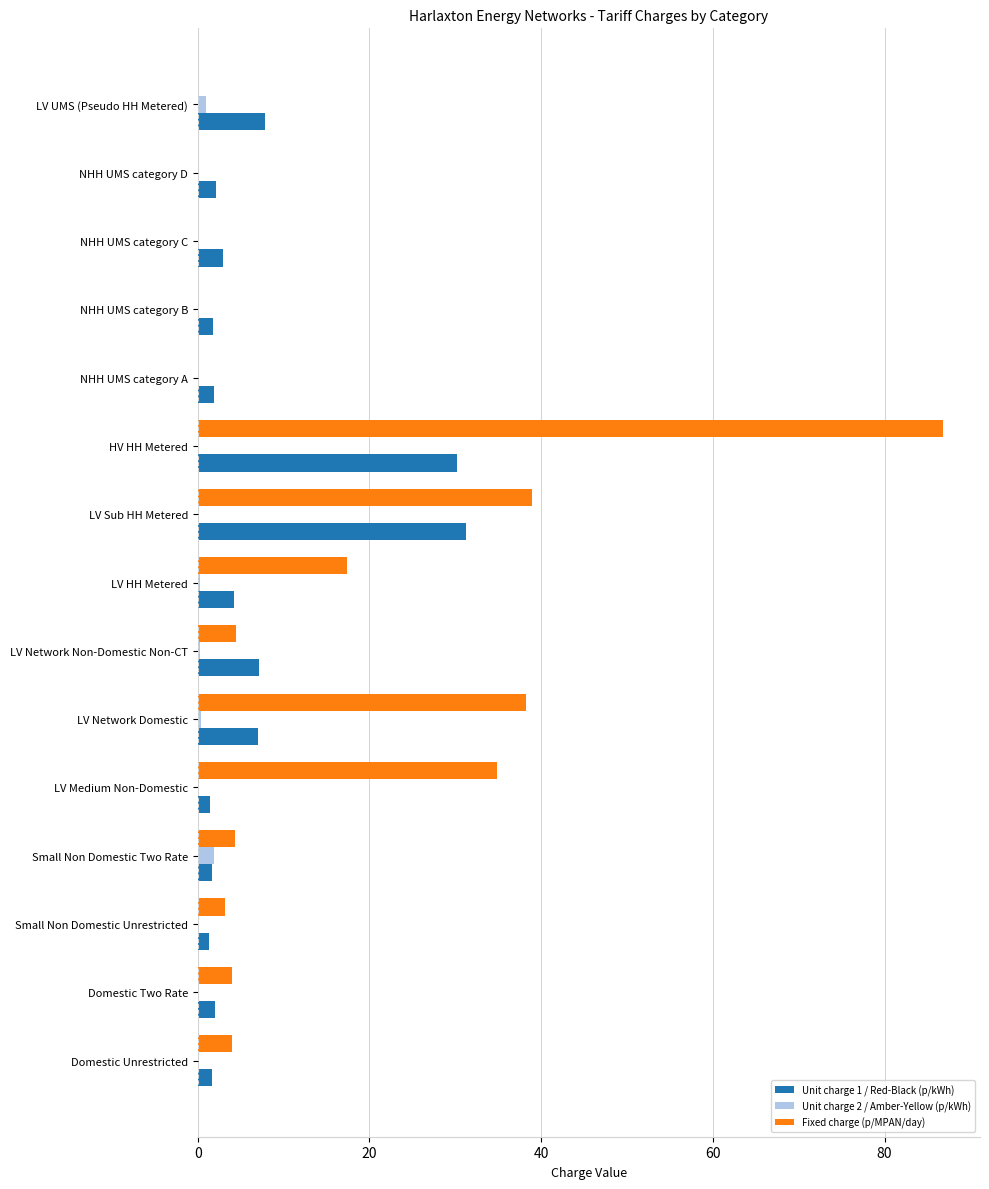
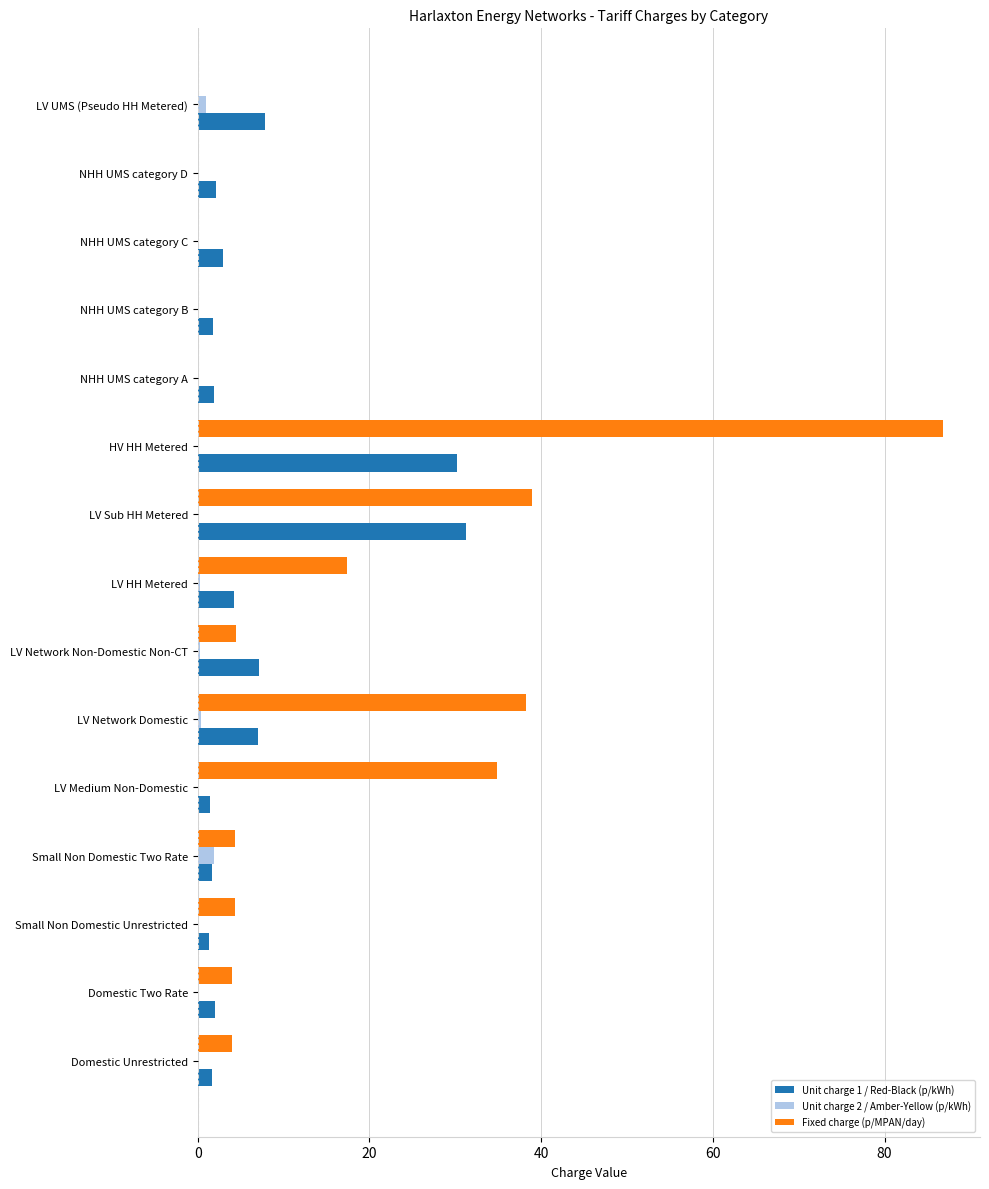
  {
    "Unit charge 1 / Red-Black (p/kWh)": {
      "LV UMS (Pseudo HH Metered)": 8,
      "NHH UMS category D": 2,
      "NHH UMS category C": 3,
      "NHH UMS category B": 2,
      "NHH UMS category A": 2,
      "HV HH Metered": 30,
      "LV Sub HH Metered": 31,
      "LV HH Metered": 4,
      "LV Network Non-Domestic Non-CT": 7,
      "LV Network Domestic": 7,
      "LV Medium Non-Domestic": 1,
      "Small Non Domestic Two Rate": 2,
      "Small Non Domestic Unrestricted": 1,
      "Domestic Two Rate": 2,
      "Domestic Unrestricted": 2
    },
    "Unit charge 2 / Amber-Yellow (p/kWh)": {
      "LV UMS (Pseudo HH Metered)": 1,
      "NHH UMS category D": 0,
      "NHH UMS category C": 0,
      "NHH UMS category B": 0,
      "NHH UMS category A": 0,
      "LV Network Domestic": 0,
      "Small Non Domestic Two Rate": 2,
      "Small Non Domestic Unrestricted": 0,
      "Domestic Unrestricted": 0
    },
    "Fixed charge (p/MPAN/day)": {
      "LV UMS (Pseudo HH Metered)": 0,
      "NHH UMS category D": 0,
      "NHH UMS category C": 0,
      "NHH UMS category B": 0,
      "NHH UMS category A": 0,
      "HV HH Metered": 87,
      "LV Sub HH Metered": 39,
      "LV HH Metered": 17,
      "LV Network Non-Domestic Non-CT": 4,
      "LV Network Domestic": 38,
      "LV Medium Non-Domestic": 35,
      "Small Non Domestic Two Rate": 4,
-     "Small Non Domestic Unrestricted": 3,
+     "Small Non Domestic Unrestricted": 4,
      "Domestic Two Rate": 4,
      "Domestic Unrestricted": 4
    }
  }
